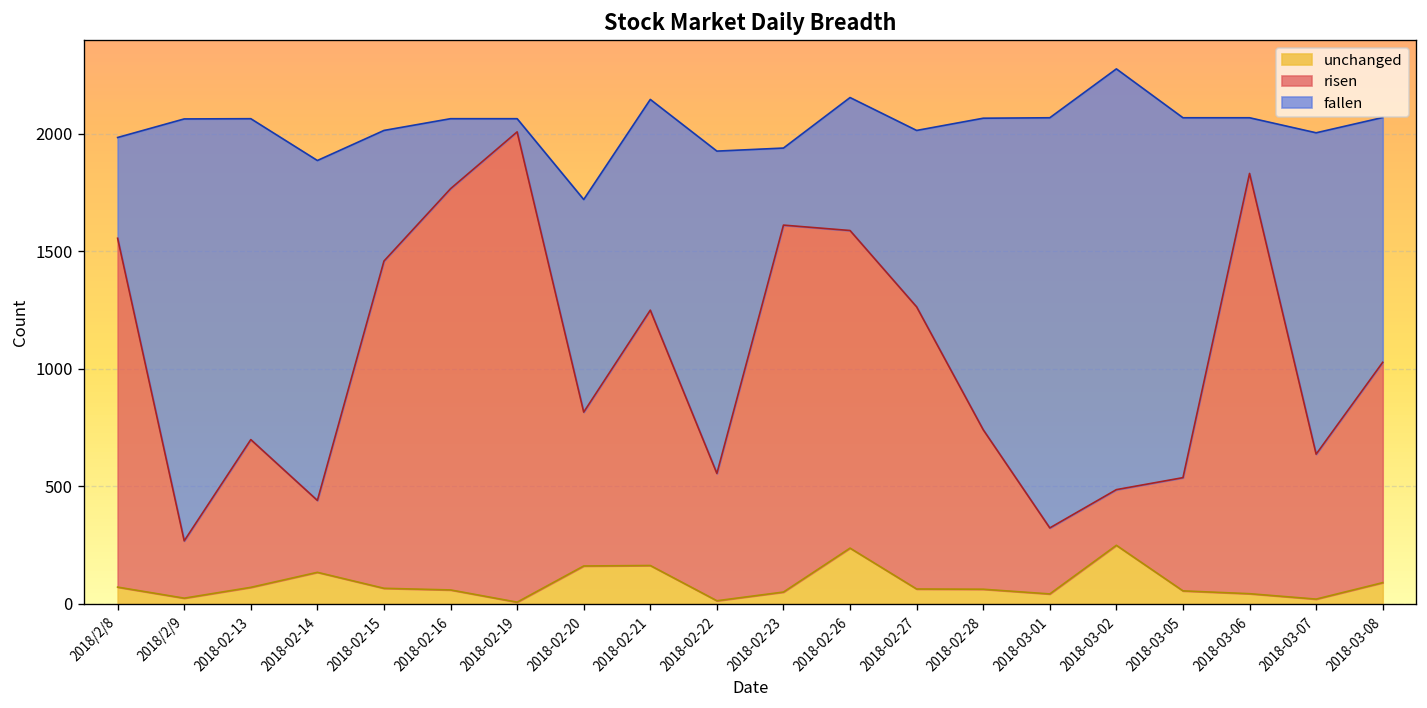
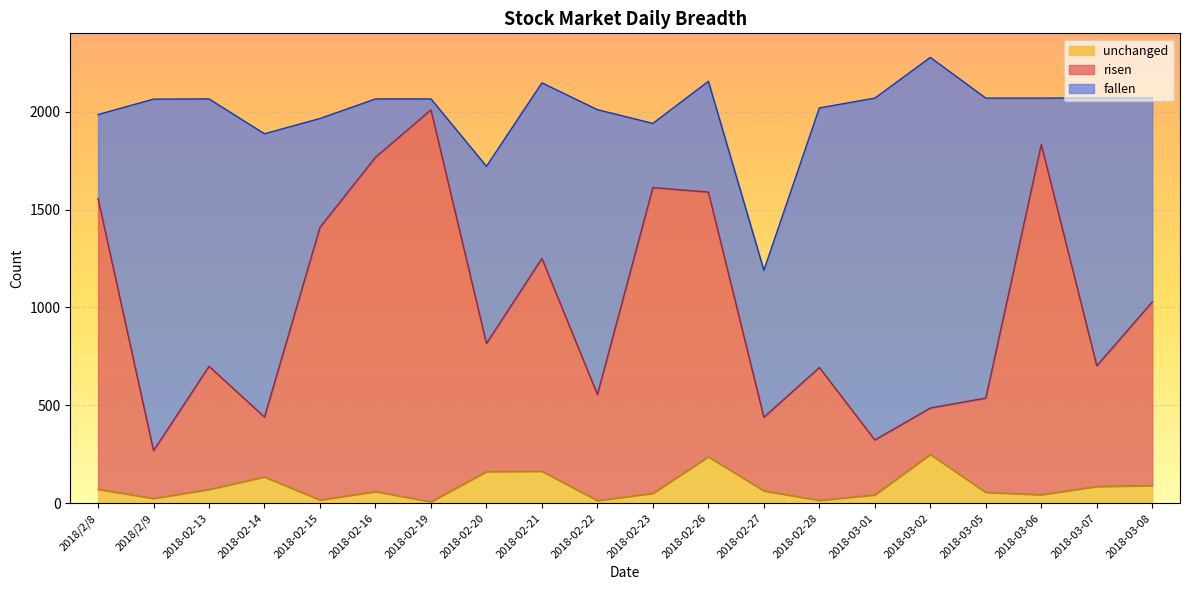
  {
    "unchanged": {
      "2018/2/8": 70,
      "2018/2/9": 20,
      "2018-02-13": 70,
      "2018-02-14": 130,
-     "2018-02-15": 70,
+     "2018-02-15": 20,
      "2018-02-16": 60,
      "2018-02-19": 10,
      "2018-02-20": 160,
      "2018-02-21": 160,
      "2018-02-22": 10,
      "2018-02-23": 50,
      "2018-02-26": 240,
      "2018-02-27": 60,
-     "2018-02-28": 60,
+     "2018-02-28": 10,
      "2018-03-01": 40,
      "2018-03-02": 250,
      "2018-03-05": 60,
      "2018-03-06": 40,
-     "2018-03-07": 20,
+     "2018-03-07": 90,
      "2018-03-08": 90
    },
    "risen": {
      "2018/2/8": 1490,
      "2018/2/9": 240,
      "2018-02-13": 630,
      "2018-02-14": 310,
      "2018-02-15": 1390,
      "2018-02-16": 1710,
      "2018-02-19": 2000,
      "2018-02-20": 660,
      "2018-02-21": 1090,
      "2018-02-22": 540,
      "2018-02-23": 1560,
      "2018-02-26": 1350,
-     "2018-02-27": 1200,
+     "2018-02-27": 380,
      "2018-02-28": 680,
      "2018-03-01": 280,
      "2018-03-02": 240,
      "2018-03-05": 480,
      "2018-03-06": 1790,
      "2018-03-07": 620,
      "2018-03-08": 940
    },
    "fallen": {
      "2018/2/8": 430,
      "2018/2/9": 1800,
      "2018-02-13": 1370,
      "2018-02-14": 1450,
      "2018-02-15": 560,
      "2018-02-16": 300,
      "2018-02-19": 60,
      "2018-02-20": 910,
      "2018-02-21": 900,
-     "2018-02-22": 1370,
+     "2018-02-22": 1460,
      "2018-02-23": 330,
      "2018-02-26": 570,
      "2018-02-27": 750,
      "2018-02-28": 1330,
      "2018-03-01": 1750,
      "2018-03-02": 1790,
      "2018-03-05": 1530,
      "2018-03-06": 240
    }
  }
